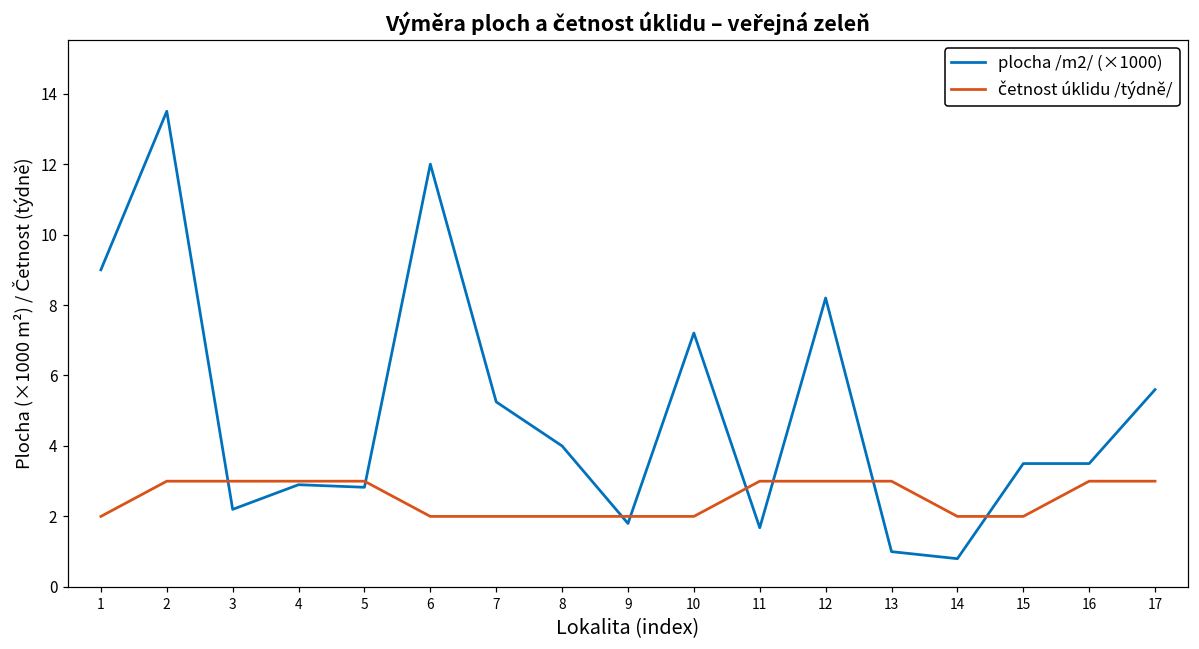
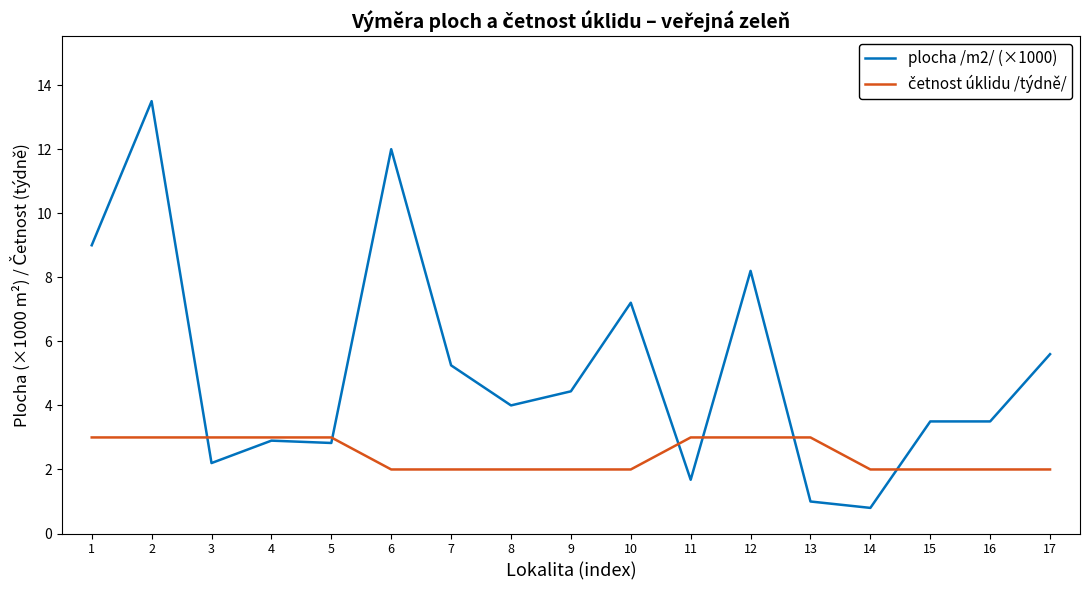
  {
    "plocha /m2/ (×1000)": {
      "1": 9.0,
      "2": 13.5,
      "3": 2.2,
      "4": 2.9,
      "5": 2.8,
      "6": 12.0,
      "7": 5.3,
      "8": 4.0,
-     "9": 1.8,
+     "9": 4.4,
      "10": 7.2,
      "11": 1.7,
      "12": 8.2,
      "13": 1.0,
      "14": 0.8,
      "15": 3.5,
      "16": 3.5,
      "17": 5.6
    },
    "četnost úklidu /týdně/": {
-     "1": 2,
+     "1": 3,
      "2": 3,
      "3": 3,
      "4": 3,
      "5": 3,
      "6": 2,
      "7": 2,
      "8": 2,
      "9": 2,
      "10": 2,
      "11": 3,
      "12": 3,
      "13": 3,
      "14": 2,
      "15": 2,
-     "16": 3,
-     "17": 3
+     "16": 2,
+     "17": 2
    }
  }
